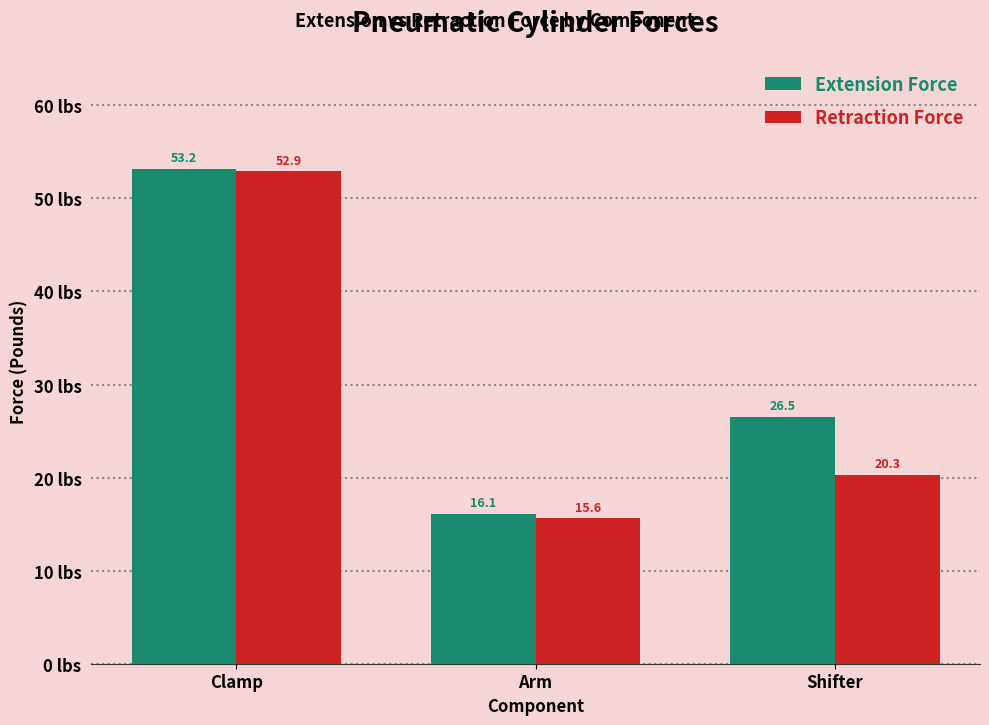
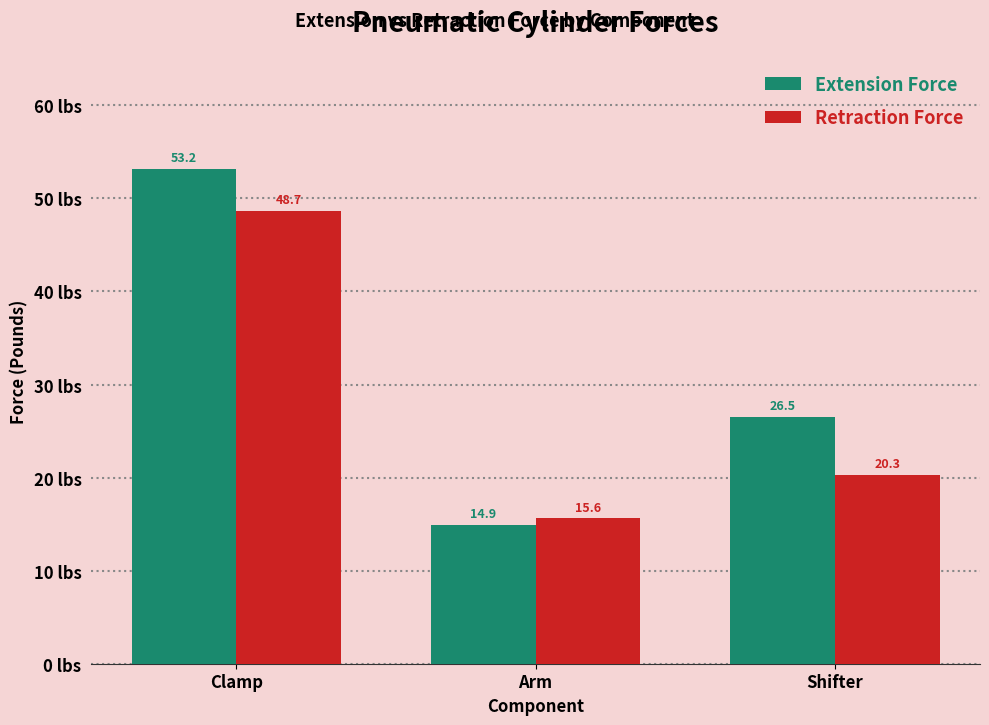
  {
    "Extension Force": {
      "Clamp": 53.2,
-     "Arm": 16.1,
+     "Arm": 14.9,
      "Shifter": 26.5
    },
    "Retraction Force": {
-     "Clamp": 52.9,
+     "Clamp": 48.7,
      "Arm": 15.6,
      "Shifter": 20.3
    }
  }
